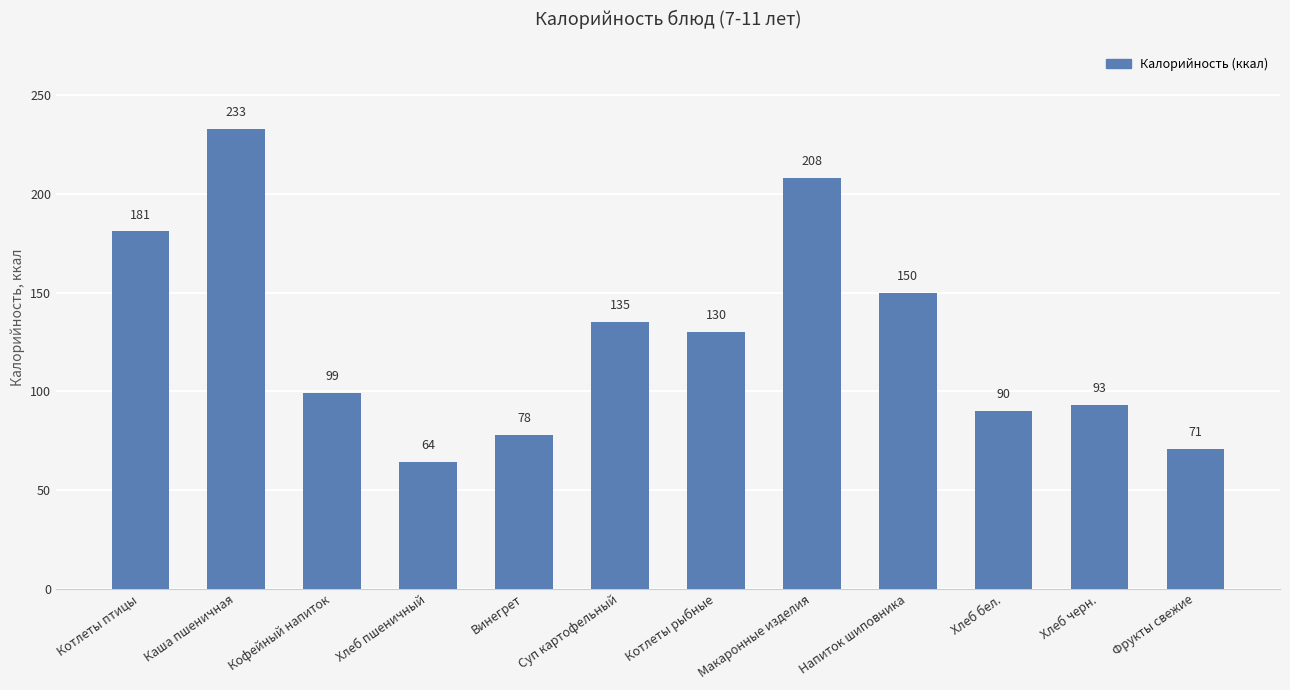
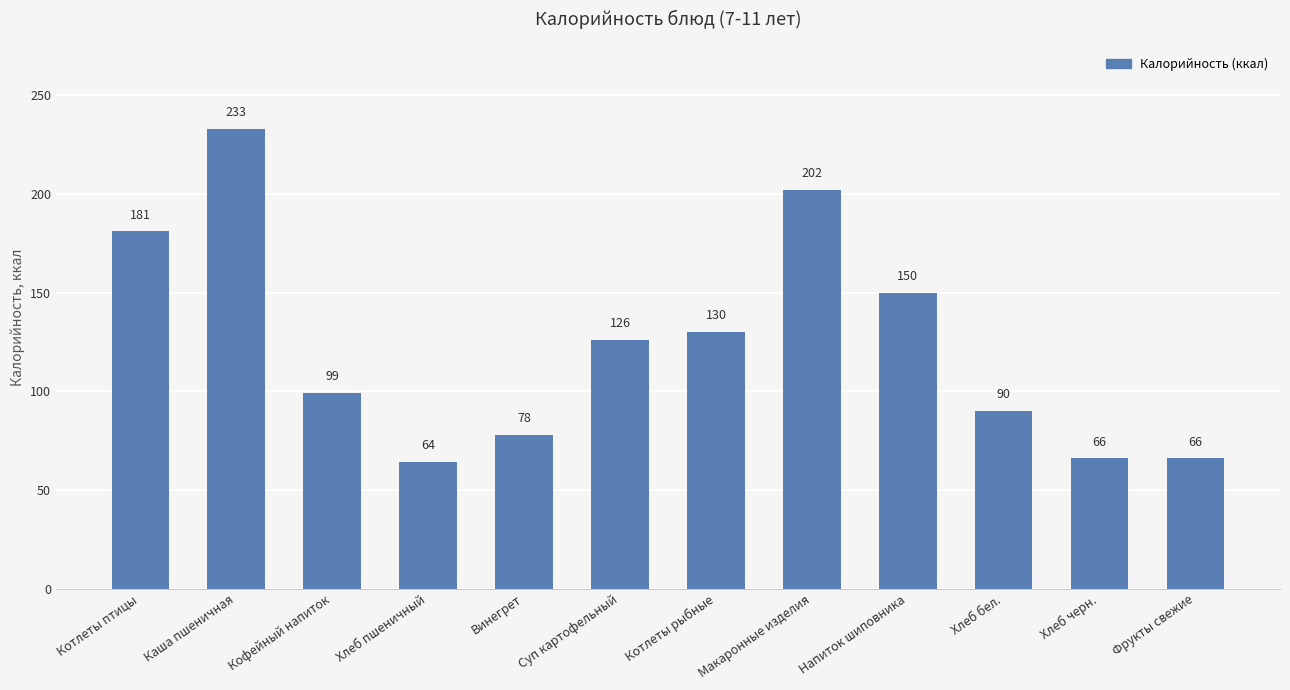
  {
    "Котлеты птицы": 181,
    "Каша пшеничная": 233,
    "Кофейный напиток": 99,
    "Хлеб пшеничный": 64,
    "Винегрет": 78,
-   "Суп картофельный": 135,
+   "Суп картофельный": 126,
    "Котлеты рыбные": 130,
-   "Макаронные изделия": 208,
+   "Макаронные изделия": 202,
    "Напиток шиповника": 150,
    "Хлеб бел.": 90,
-   "Хлеб черн.": 93,
-   "Фрукты свежие": 71
+   "Хлеб черн.": 66,
+   "Фрукты свежие": 66
  }
